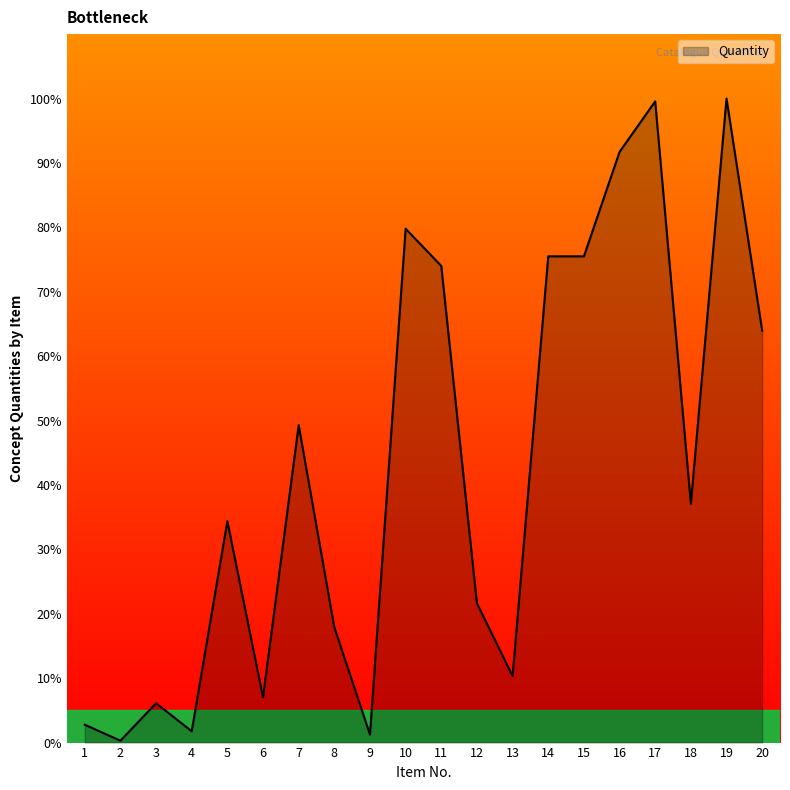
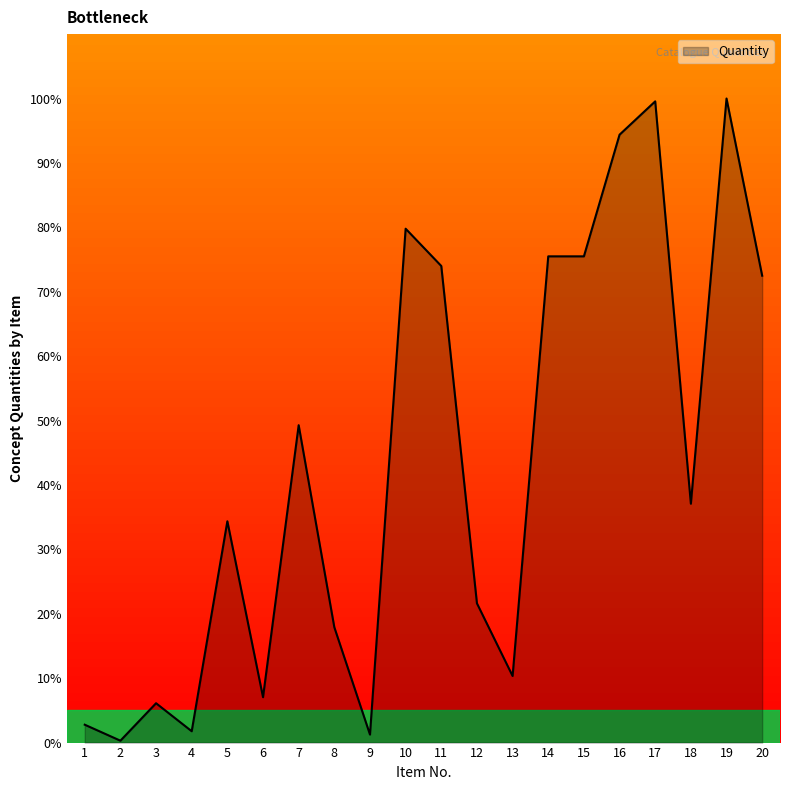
  {
    "3": "6%",
    "5": "34%",
    "6": "7%",
    "7": "49%",
    "8": "18%",
    "10": "80%",
    "11": "74%",
    "12": "22%",
    "13": "10%",
    "14": "75%",
    "15": "75%",
-   "16": "92%",
+   "16": "94%",
    "17": "100%",
    "18": "37%",
    "19": "100%",
-   "20": "64%"
+   "20": "72%"
  }
